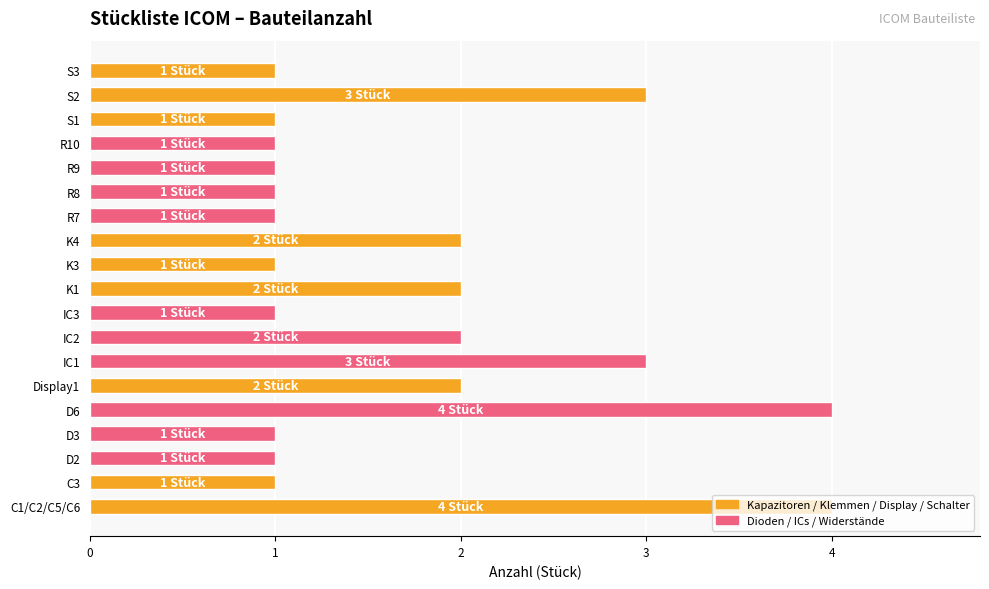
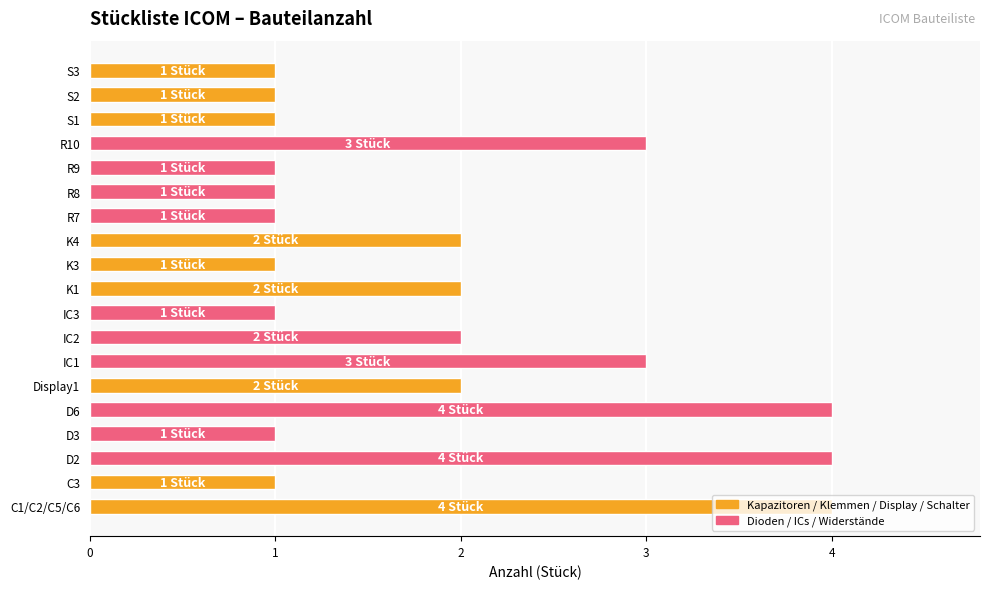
  {
    "S3": 1,
-   "S2": 3,
+   "S2": 1,
    "S1": 1,
-   "R10": 1,
+   "R10": 3,
    "R9": 1,
    "R8": 1,
    "R7": 1,
    "K4": 2,
    "K3": 1,
    "K1": 2,
    "IC3": 1,
    "IC2": 2,
    "IC1": 3,
    "Display1": 2,
    "D6": 4,
    "D3": 1,
-   "D2": 1,
+   "D2": 4,
    "C3": 1
  }
